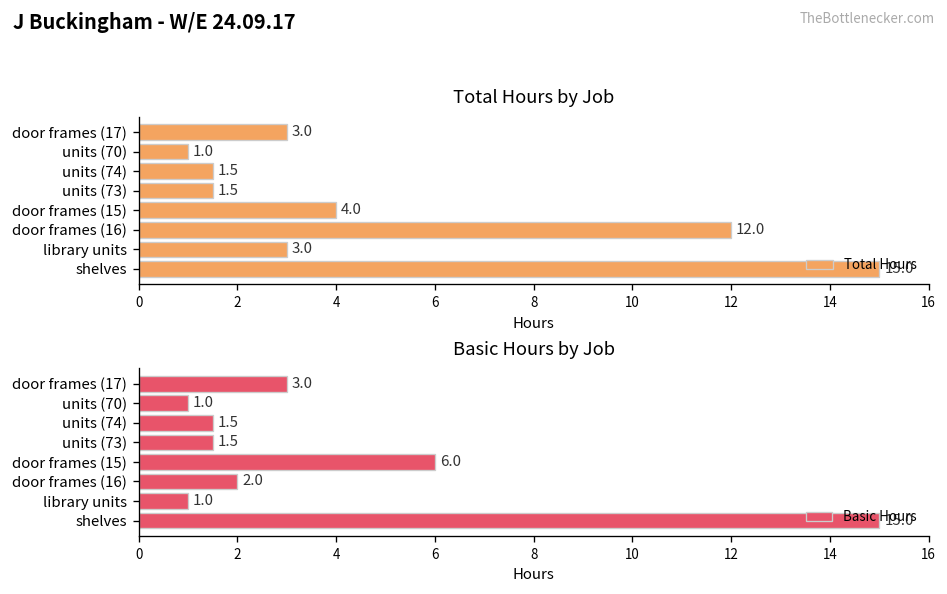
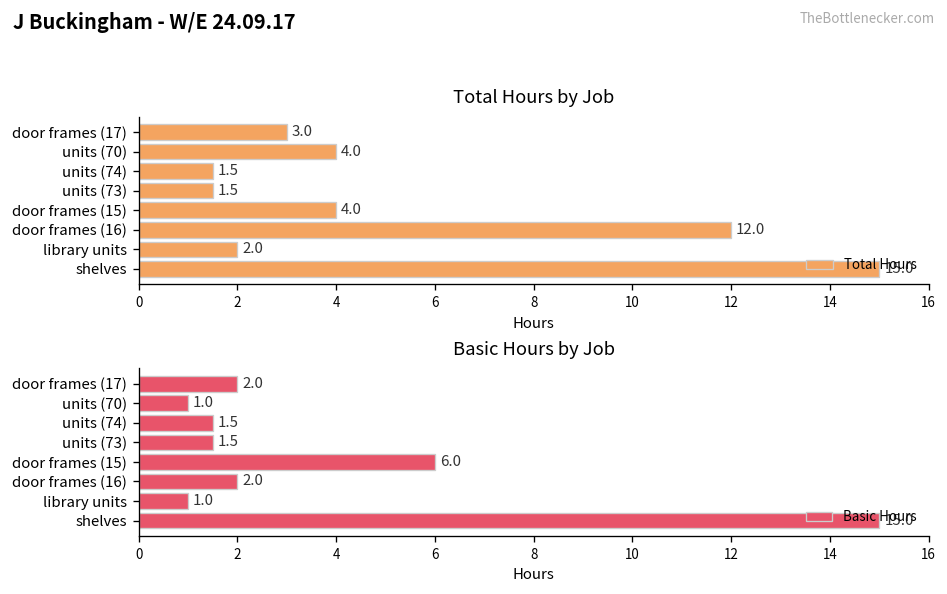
  {
    "Total Hours by Job": {
      "door frames (17)": 3.0,
-     "units (70)": 1.0,
+     "units (70)": 4.0,
      "units (74)": 1.5,
      "units (73)": 1.5,
      "door frames (15)": 4.0,
      "door frames (16)": 12.0,
-     "library units": 3.0,
+     "library units": 2.0,
      "shelves": 15.0
    },
    "Basic Hours by Job": {
-     "door frames (17)": 3.0,
+     "door frames (17)": 2.0,
      "units (70)": 1.0,
      "units (74)": 1.5,
      "units (73)": 1.5,
      "door frames (15)": 6.0,
      "door frames (16)": 2.0,
      "library units": 1.0,
      "shelves": 15.0
    }
  }
